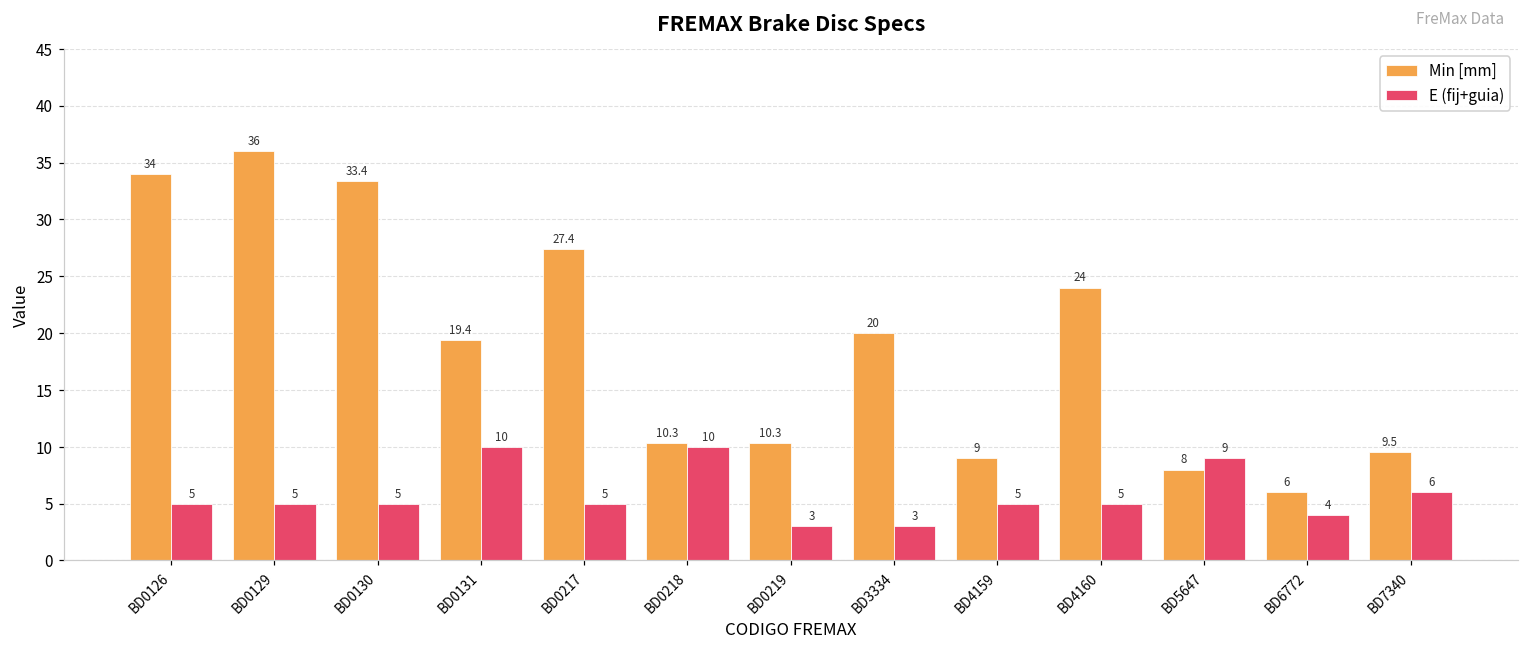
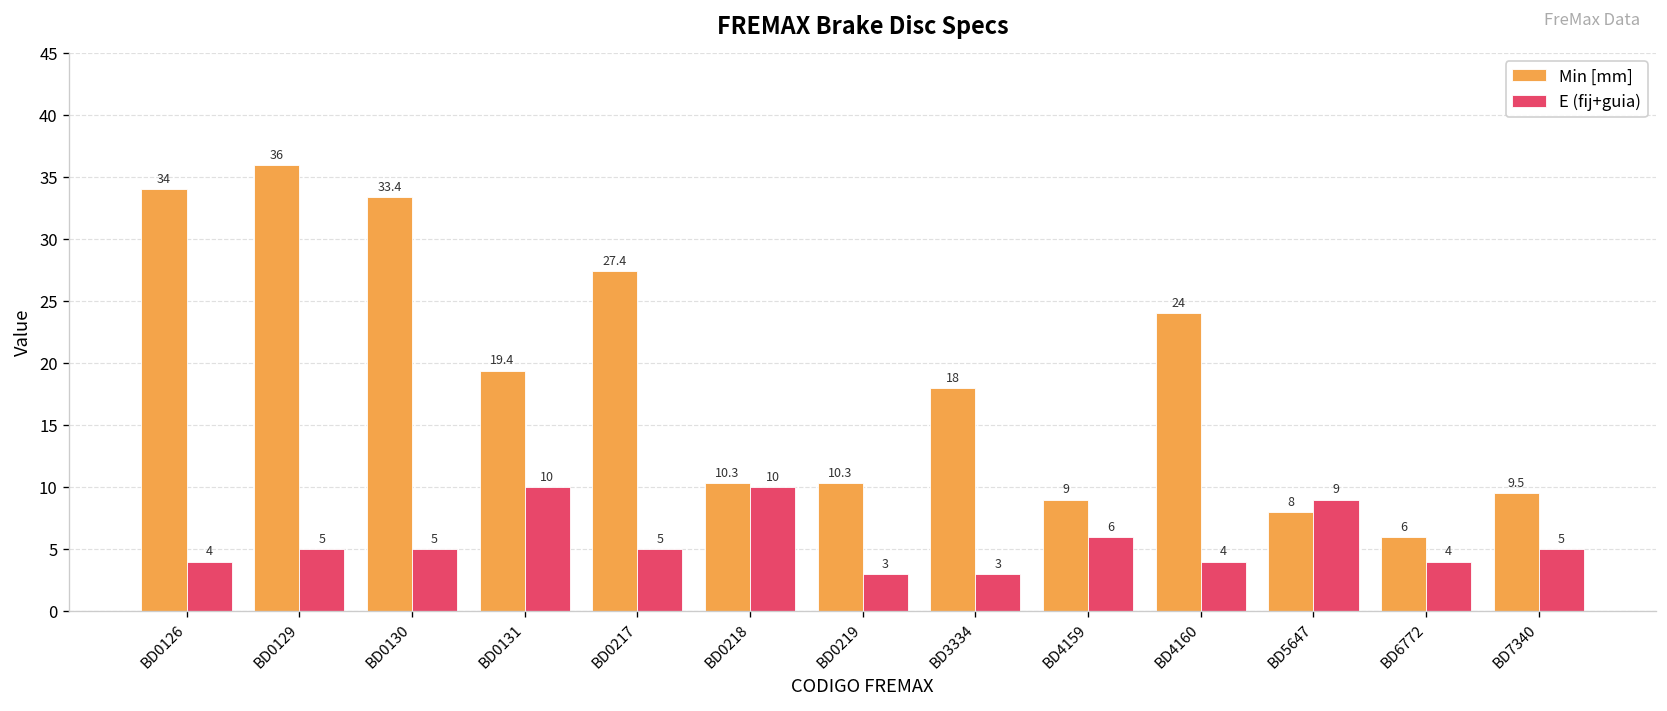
  {
    "Min [mm]": {
      "BD0126": 34,
      "BD0129": 36,
      "BD0130": 33.4,
      "BD0131": 19.4,
      "BD0217": 27.4,
      "BD0218": 10.3,
      "BD0219": 10.3,
-     "BD3334": 20,
+     "BD3334": 18,
      "BD4159": 9,
      "BD4160": 24,
      "BD5647": 8,
      "BD6772": 6,
      "BD7340": 9.5
    },
    "E (fij+guia)": {
-     "BD0126": 5,
+     "BD0126": 4,
      "BD0129": 5,
      "BD0130": 5,
      "BD0131": 10,
      "BD0217": 5,
      "BD0218": 10,
      "BD0219": 3,
      "BD3334": 3,
-     "BD4159": 5,
-     "BD4160": 5,
+     "BD4159": 6,
+     "BD4160": 4,
      "BD5647": 9,
      "BD6772": 4,
-     "BD7340": 6
+     "BD7340": 5
    }
  }
